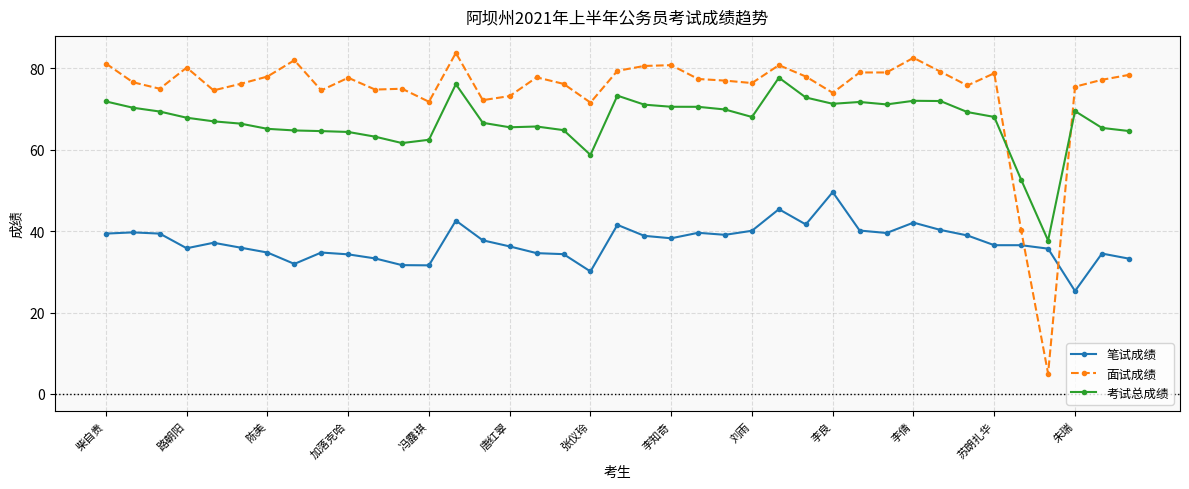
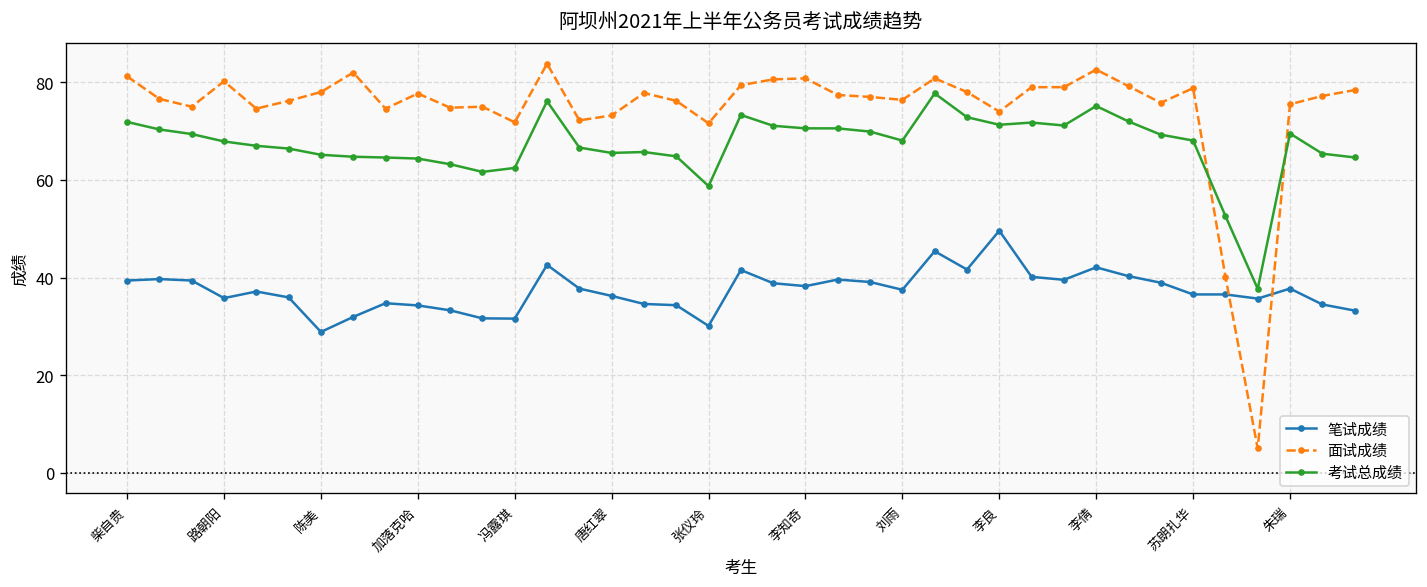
  {
    "笔试成绩": {
      "柴自贵": 39,
      "路朝阳": 36,
-     "陈美": 35,
+     "陈美": 29,
      "加落克哈": 34,
      "冯露琪": 32,
      "唐红翠": 36,
      "张仪玲": 30,
      "李知奇": 38,
-     "刘雨": 40,
+     "刘雨": 38,
      "李良": 50,
      "李倩": 42,
      "苏朗扎华": 37,
-     "朱瑞": 25
+     "朱瑞": 38
    },
    "面试成绩": {
      "柴自贵": 81,
      "路朝阳": 80,
      "陈美": 78,
      "加落克哈": 78,
      "冯露琪": 72,
      "唐红翠": 73,
      "张仪玲": 72,
      "李知奇": 81,
      "刘雨": 76,
      "李良": 74,
      "李倩": 83,
      "苏朗扎华": 79,
      "朱瑞": 76
    },
    "考试总成绩": {
      "柴自贵": 72,
      "路朝阳": 68,
      "陈美": 65,
      "加落克哈": 64,
      "冯露琪": 62,
      "唐红翠": 66,
      "张仪玲": 59,
      "李知奇": 71,
      "刘雨": 68,
      "李良": 71,
-     "李倩": 72,
+     "李倩": 75,
      "苏朗扎华": 68,
      "朱瑞": 70
    }
  }
